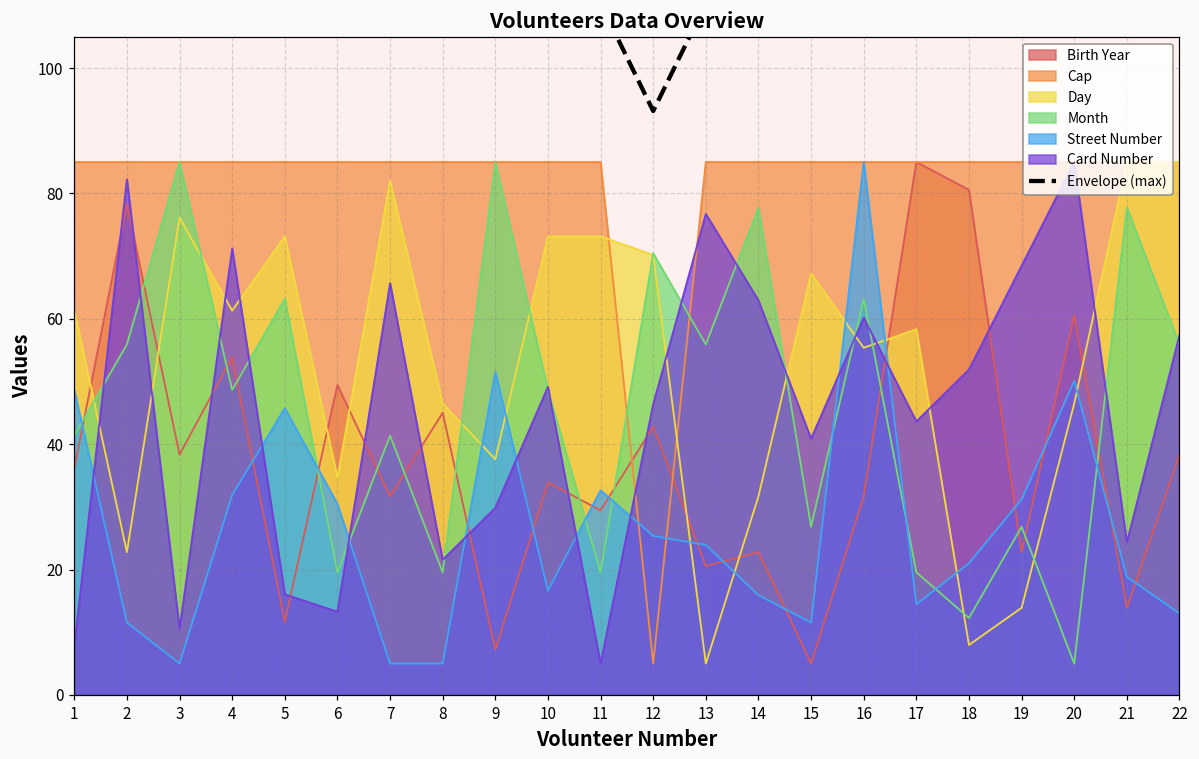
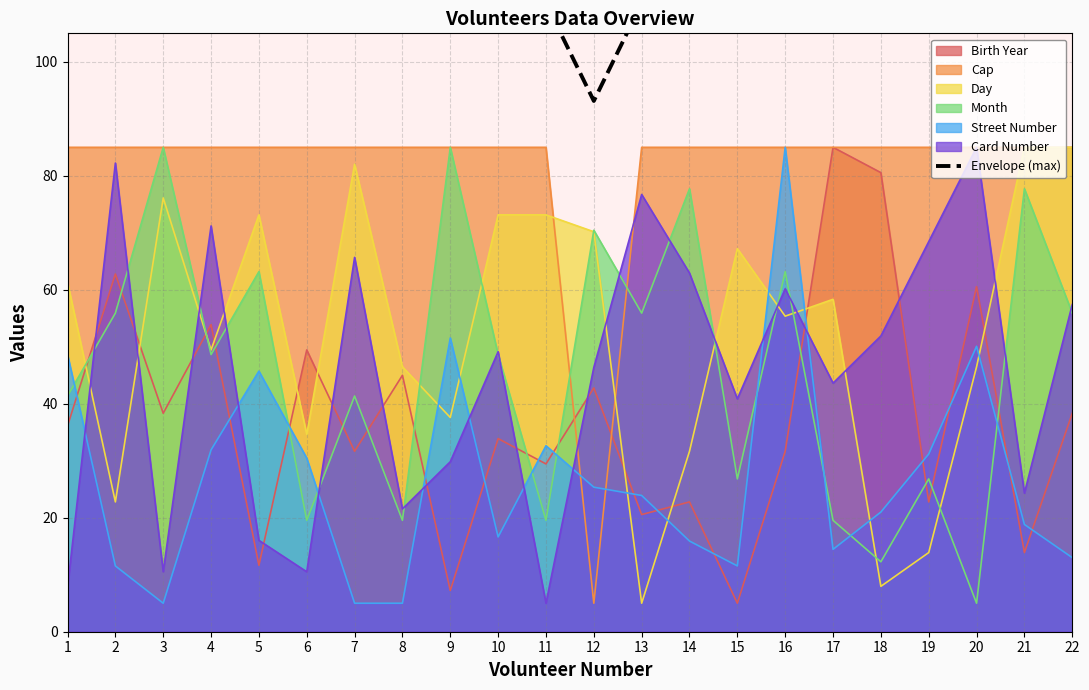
  {
    "Birth Year": {
      "1": 36,
-     "2": 78,
+     "2": 63,
      "3": 38,
      "4": 54,
      "5": 12,
      "6": 49,
      "7": 32,
      "8": 45,
      "9": 7,
      "10": 34,
      "11": 29,
      "12": 43,
      "13": 21,
      "14": 23,
      "15": 5,
      "16": 32,
      "18": 81,
      "19": 23,
      "20": 61,
      "21": 14,
      "22": 38
    },
    "Cap": {
      "1": 85,
      "2": 85,
      "4": 85,
      "5": 85,
      "6": 85,
      "7": 85,
      "8": 85,
      "10": 85,
      "11": 85,
      "12": 5,
      "13": 85,
      "14": 85,
      "15": 85,
      "18": 85,
      "19": 85
    },
    "Day": {
      "1": 61,
      "2": 23,
      "3": 76,
-     "4": 61,
+     "4": 49,
      "5": 73,
      "6": 35,
      "7": 82,
      "8": 46,
      "9": 38,
      "10": 73,
      "11": 73,
      "13": 5,
      "14": 32,
      "15": 67,
      "16": 55,
      "17": 58,
      "18": 8,
      "19": 14,
      "20": 46
    },
    "Month": {
      "1": 41,
      "2": 56,
      "4": 49,
      "5": 63,
      "6": 20,
      "7": 41,
      "8": 20,
      "10": 49,
      "11": 20,
      "13": 56,
      "14": 78,
      "15": 27,
      "16": 63,
      "17": 20,
      "18": 12,
      "19": 27,
      "20": 5,
      "21": 78,
      "22": 56
    },
    "Street Number": {
      "1": 49,
      "2": 12,
      "3": 5,
      "4": 32,
      "5": 46,
      "6": 30,
      "7": 5,
      "8": 5,
      "9": 52,
      "10": 17,
      "11": 33,
      "12": 25,
      "13": 24,
      "14": 16,
      "15": 12,
      "17": 14,
      "18": 21,
      "19": 31,
      "20": 50,
      "21": 19,
      "22": 13
    },
    "Card Number": {
      "1": 8,
      "2": 82,
      "3": 11,
      "4": 71,
      "5": 16,
-     "6": 13,
+     "6": 11,
      "7": 66,
      "8": 22,
      "9": 30,
      "10": 49,
      "11": 5,
      "12": 46,
      "13": 77,
      "14": 63,
      "15": 41,
      "16": 60,
      "17": 44,
      "18": 52,
      "19": 68,
      "21": 24,
      "22": 57
    },
    "Envelope (max)": {
      "12": 93
    }
  }
